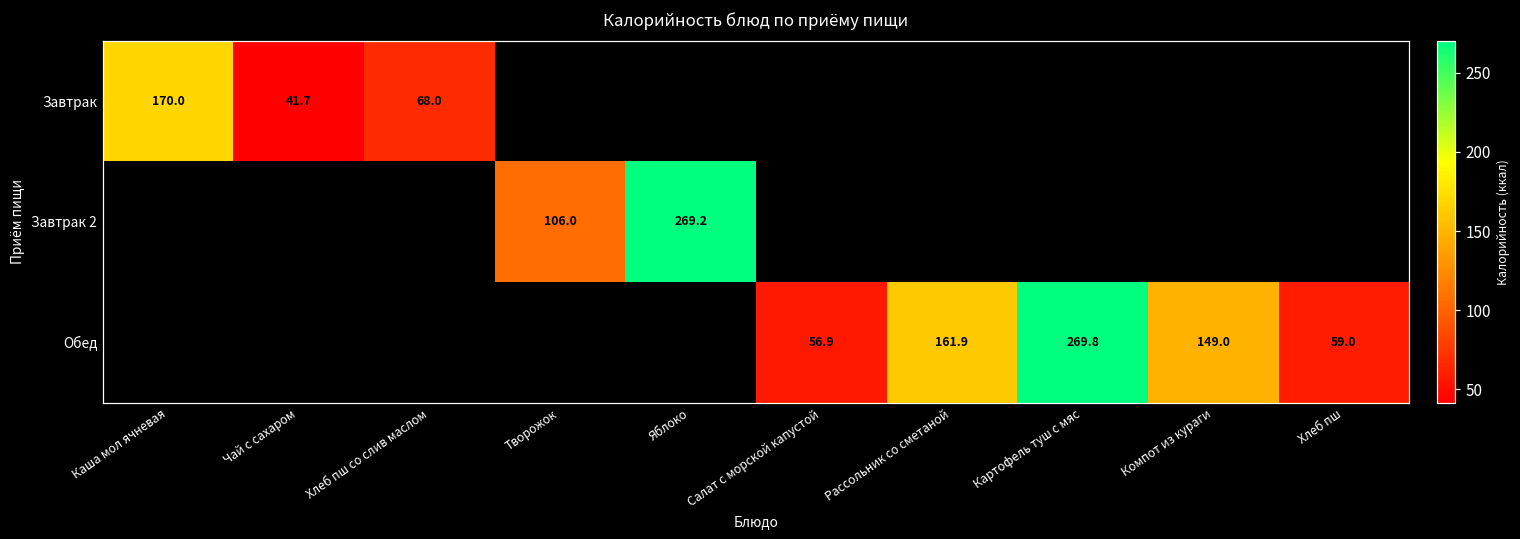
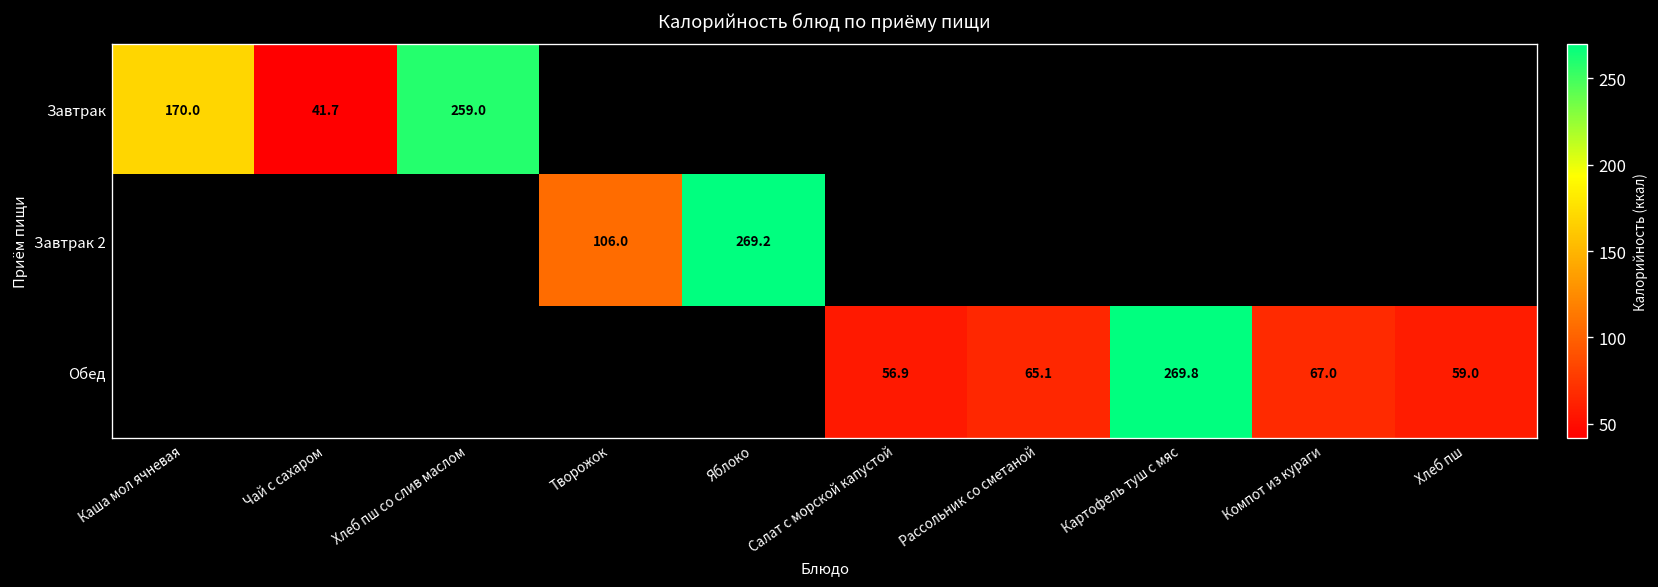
  {
    "Завтрак": {
      "Каша мол ячневая": 170.0,
      "Чай с сахаром": 41.7,
-     "Хлеб пш со слив маслом": 68.0
+     "Хлеб пш со слив маслом": 259.0
    },
    "Завтрак 2": {
      "Творожок": 106.0,
      "Яблоко": 269.2
    },
    "Обед": {
      "Салат с морской капустой": 56.9,
-     "Рассольник со сметаной": 161.9,
+     "Рассольник со сметаной": 65.1,
      "Картофель туш с мяс": 269.8,
-     "Компот из кураги": 149.0,
+     "Компот из кураги": 67.0,
      "Хлеб пш": 59.0
    }
  }
